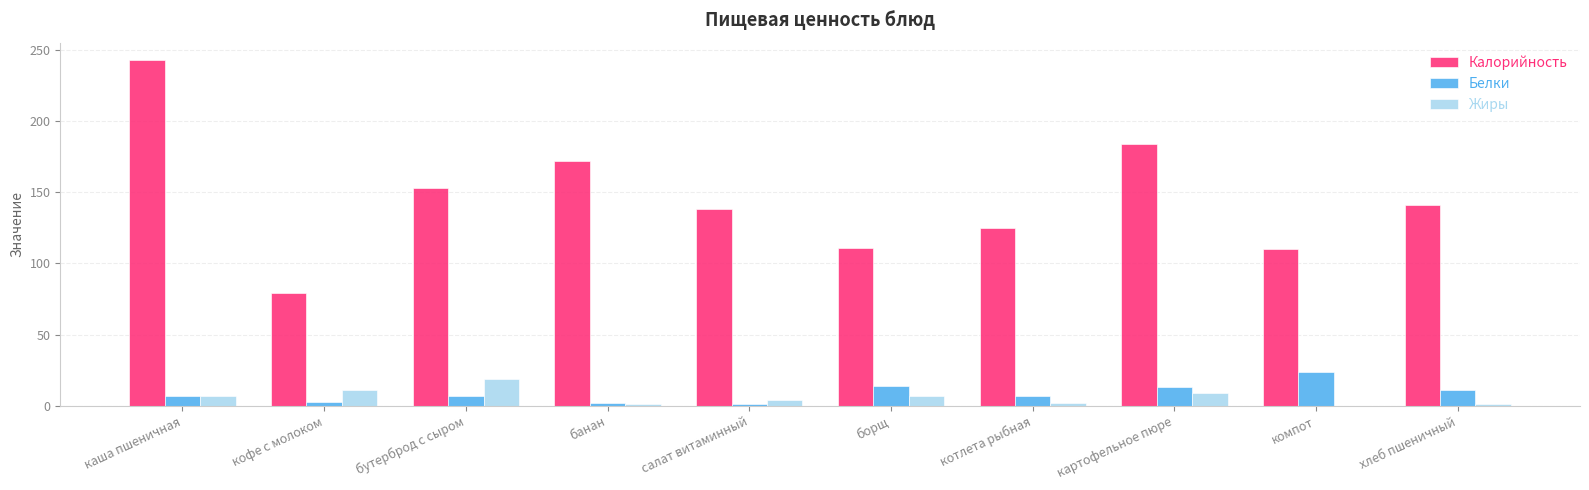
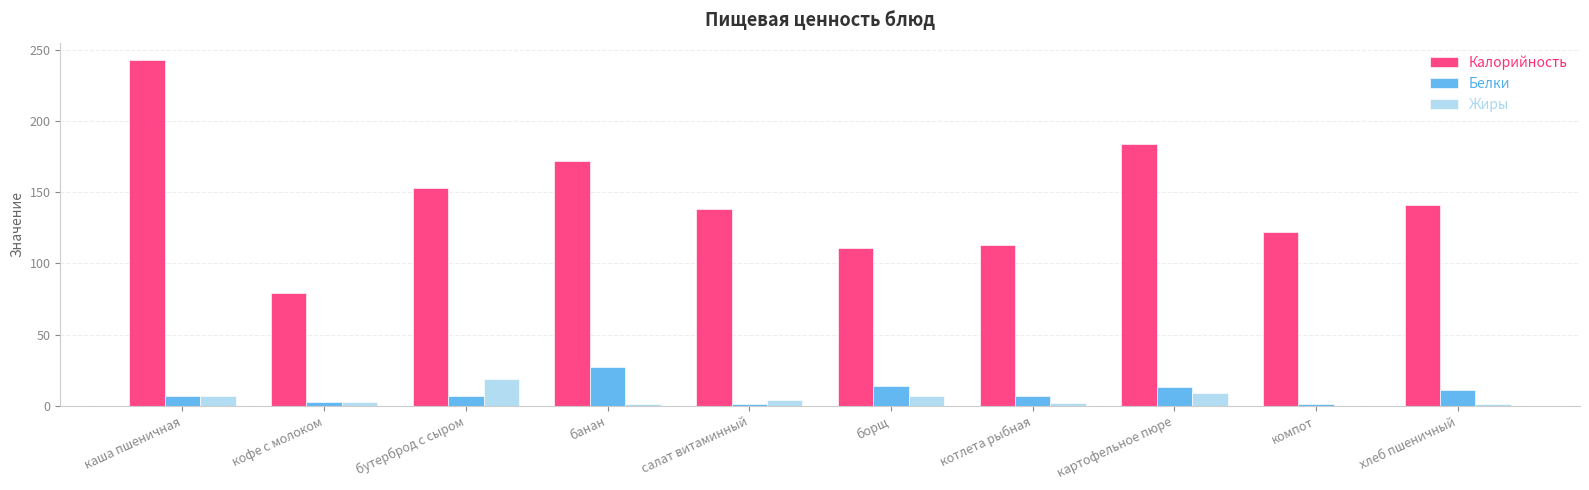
  {
    "Калорийность": {
      "каша пшеничная": 243,
      "кофе с молоком": 79,
      "бутерброд с сыром": 153,
      "банан": 172,
      "салат витаминный": 138,
      "борщ": 111,
-     "котлета рыбная": 125,
+     "котлета рыбная": 113,
      "картофельное пюре": 184,
-     "компот": 110,
+     "компот": 122,
      "хлеб пшеничный": 141
    },
    "Белки": {
      "каша пшеничная": 7,
      "кофе с молоком": 3,
      "бутерброд с сыром": 7,
-     "банан": 2,
+     "банан": 27,
      "борщ": 14,
      "котлета рыбная": 7,
      "картофельное пюре": 13,
-     "компот": 24,
+     "компот": 1,
      "хлеб пшеничный": 11
    },
    "Жиры": {
      "каша пшеничная": 7,
-     "кофе с молоком": 11,
+     "кофе с молоком": 3,
      "бутерброд с сыром": 19,
      "салат витаминный": 4,
      "борщ": 7,
      "котлета рыбная": 2,
      "картофельное пюре": 9,
      "компот": 0
    }
  }
